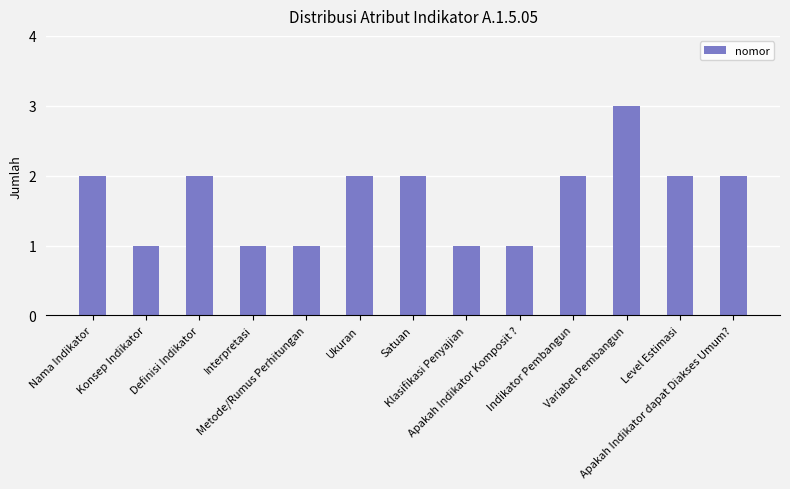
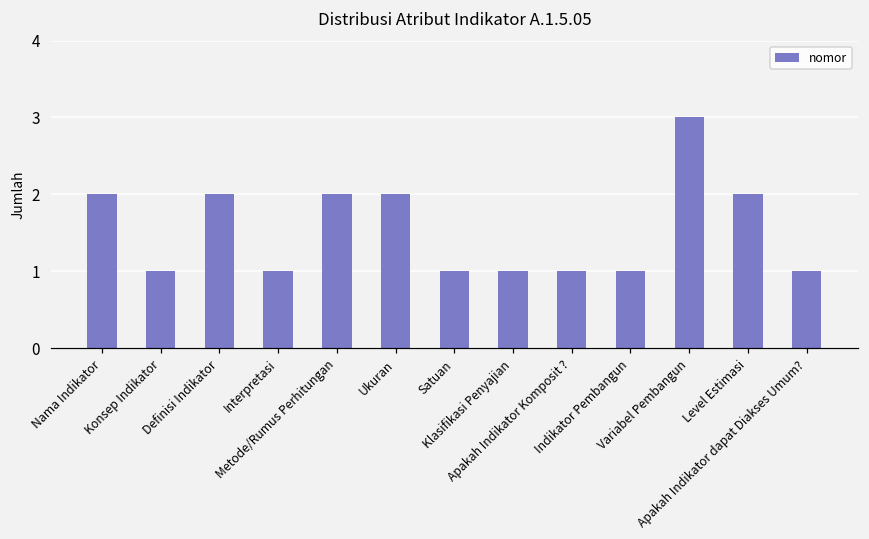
  {
    "Nama Indikator": 2,
    "Konsep Indikator": 1,
    "Definisi Indikator": 2,
    "Interpretasi": 1,
-   "Metode/Rumus Perhitungan": 1,
+   "Metode/Rumus Perhitungan": 2,
    "Ukuran": 2,
-   "Satuan": 2,
+   "Satuan": 1,
    "Klasifikasi Penyajian": 1,
    "Apakah Indikator Komposit ?": 1,
-   "Indikator Pembangun": 2,
+   "Indikator Pembangun": 1,
    "Variabel Pembangun": 3,
    "Level Estimasi": 2,
-   "Apakah Indikator dapat Diakses Umum?": 2
+   "Apakah Indikator dapat Diakses Umum?": 1
  }
